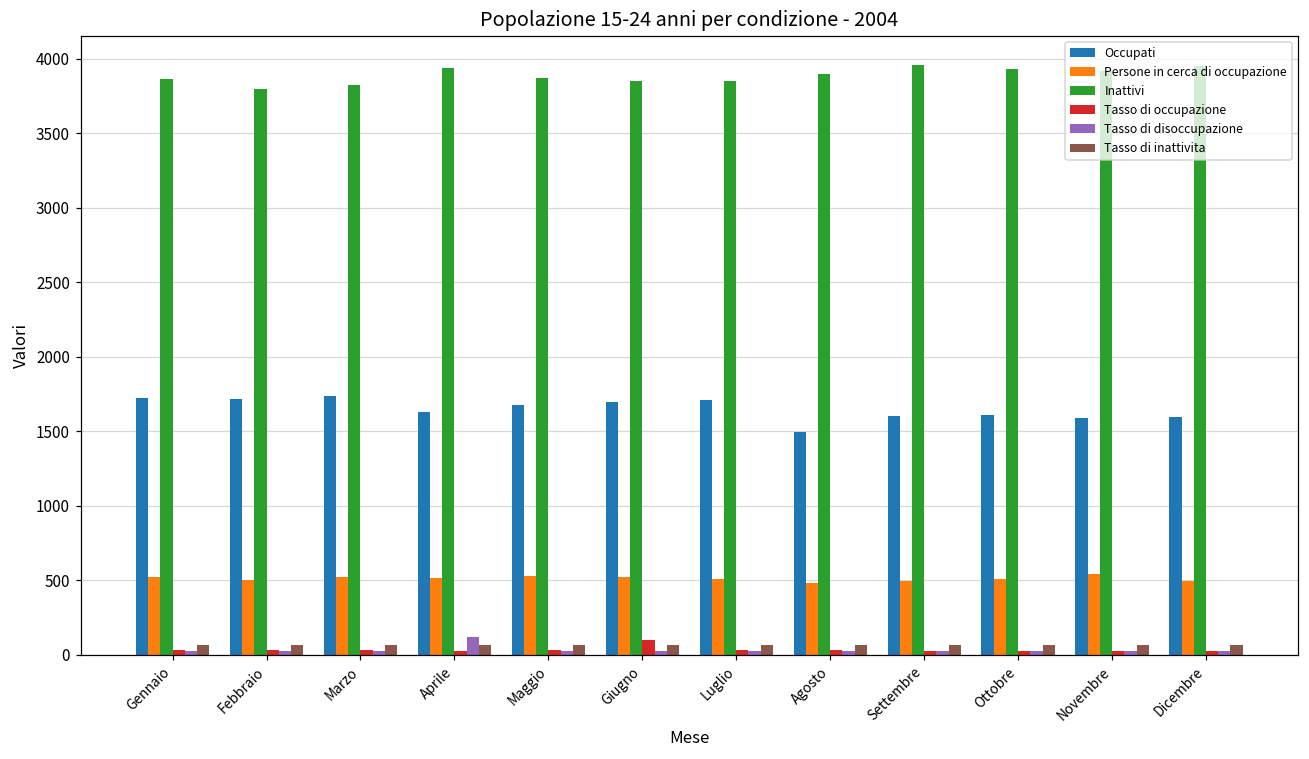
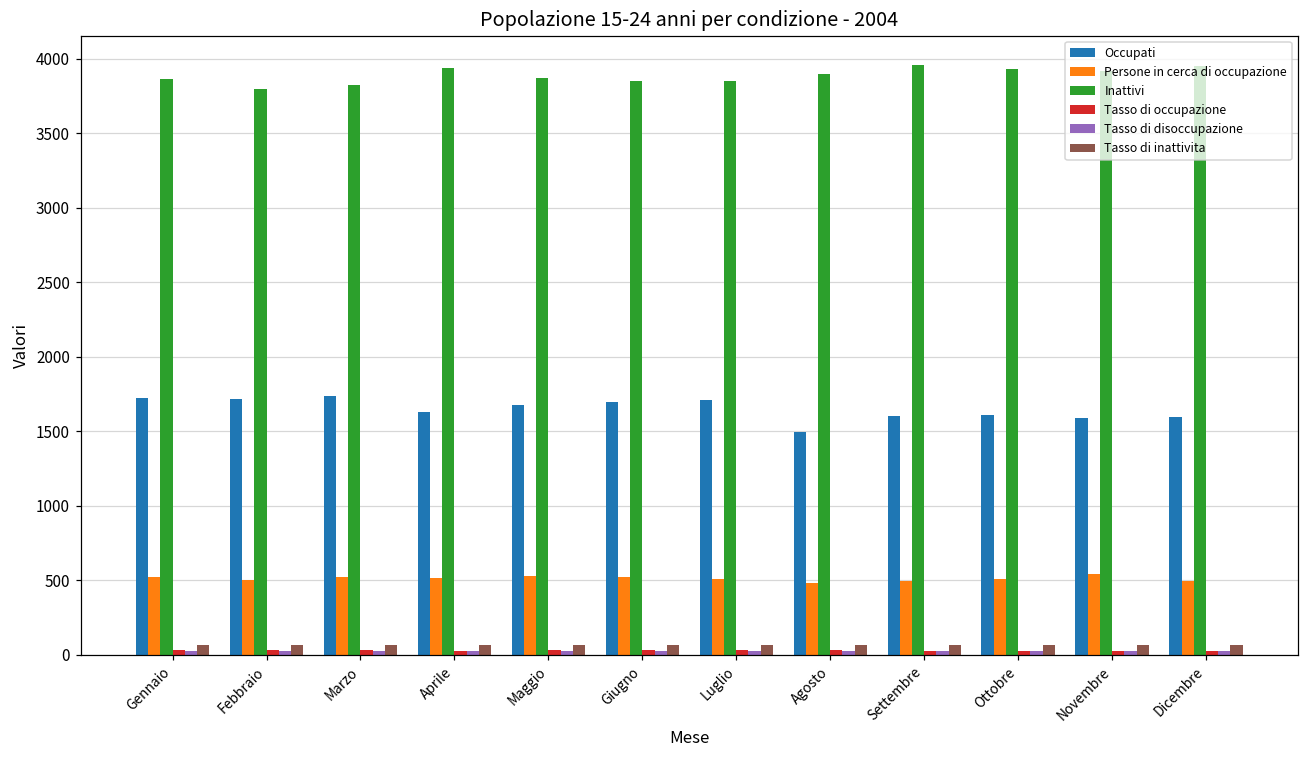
  {
    "Occupati": {
      "Gennaio": 1720,
      "Febbraio": 1720,
      "Marzo": 1740,
      "Aprile": 1630,
      "Maggio": 1680,
      "Giugno": 1700,
      "Luglio": 1710,
      "Agosto": 1500,
      "Settembre": 1600,
      "Ottobre": 1610,
      "Novembre": 1590,
      "Dicembre": 1590
    },
    "Persone in cerca di occupazione": {
      "Gennaio": 520,
      "Febbraio": 500,
      "Marzo": 520,
      "Aprile": 510,
      "Maggio": 530,
      "Giugno": 520,
      "Luglio": 510,
      "Agosto": 480,
      "Settembre": 490,
      "Ottobre": 510,
      "Novembre": 540,
      "Dicembre": 490
    },
    "Inattivi": {
      "Gennaio": 3860,
      "Febbraio": 3800,
      "Marzo": 3830,
      "Aprile": 3940,
      "Maggio": 3870,
      "Giugno": 3850,
      "Luglio": 3850,
      "Agosto": 3900,
      "Settembre": 3960,
      "Ottobre": 3930
    },
    "Tasso di occupazione": {
      "Gennaio": 30,
      "Febbraio": 30,
      "Marzo": 30,
      "Aprile": 30,
      "Maggio": 30,
-     "Giugno": 100,
+     "Giugno": 30,
      "Luglio": 30,
      "Agosto": 30,
      "Settembre": 30,
      "Ottobre": 30,
      "Novembre": 30,
      "Dicembre": 30
    },
    "Tasso di disoccupazione": {
      "Gennaio": 20,
      "Febbraio": 20,
      "Marzo": 20,
-     "Aprile": 120,
+     "Aprile": 20,
      "Maggio": 20,
      "Giugno": 20,
      "Luglio": 20,
      "Agosto": 20,
      "Settembre": 20,
      "Ottobre": 20,
      "Novembre": 30,
      "Dicembre": 20
    },
    "Tasso di inattivita": {
      "Gennaio": 60,
      "Febbraio": 60,
      "Marzo": 60,
      "Aprile": 60,
      "Maggio": 60,
      "Giugno": 60,
      "Luglio": 60,
      "Agosto": 60,
      "Settembre": 70,
      "Ottobre": 70,
      "Novembre": 60,
      "Dicembre": 70
    }
  }
